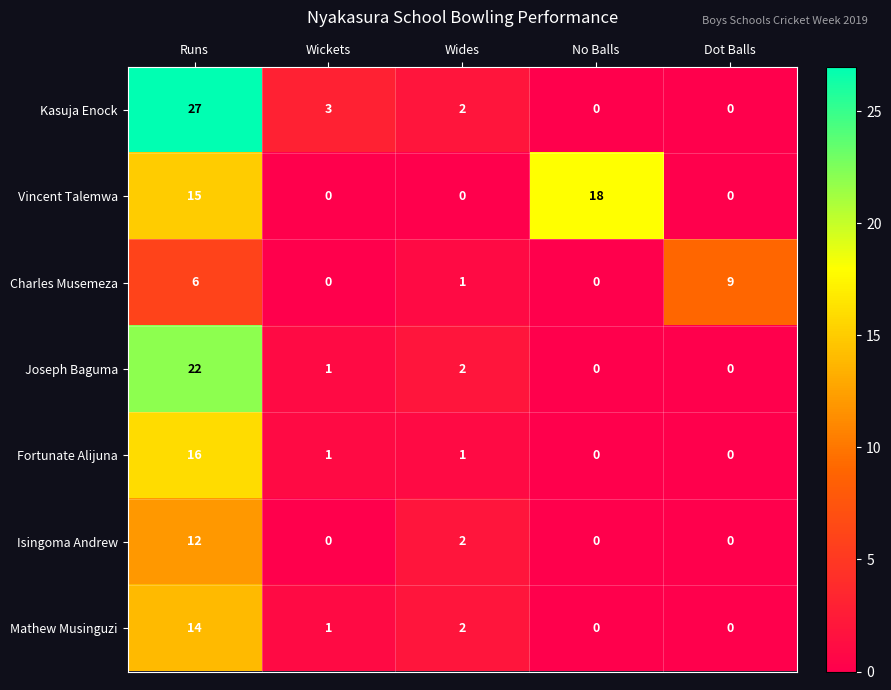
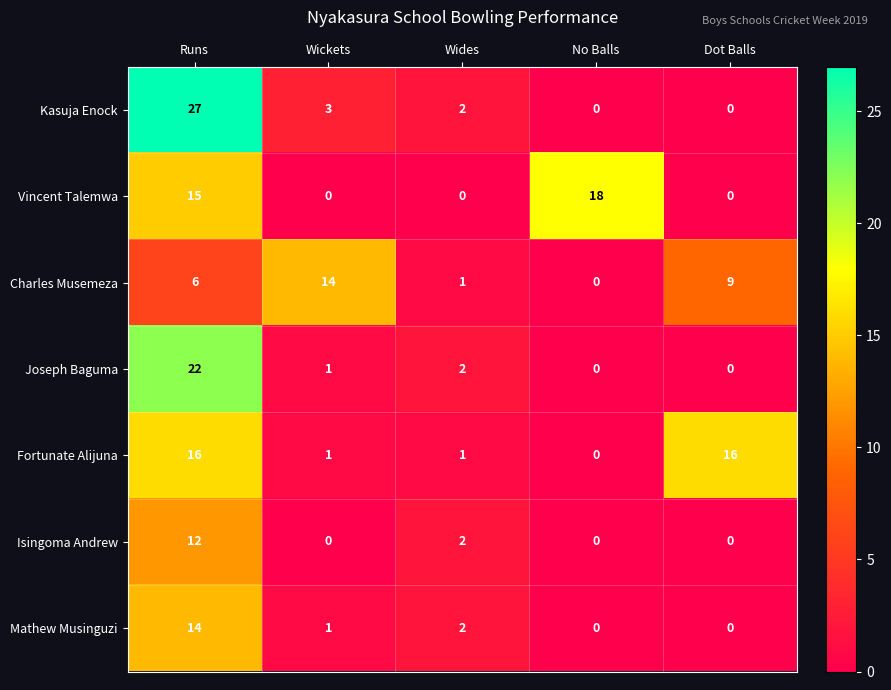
  {
    "Kasuja Enock": {
      "Runs": 27,
      "Wickets": 3,
      "Wides": 2,
      "No Balls": 0,
      "Dot Balls": 0
    },
    "Vincent Talemwa": {
      "Runs": 15,
      "Wickets": 0,
      "Wides": 0,
      "No Balls": 18,
      "Dot Balls": 0
    },
    "Charles Musemeza": {
      "Runs": 6,
-     "Wickets": 0,
+     "Wickets": 14,
      "Wides": 1,
      "No Balls": 0,
      "Dot Balls": 9
    },
    "Joseph Baguma": {
      "Runs": 22,
      "Wickets": 1,
      "Wides": 2,
      "No Balls": 0,
      "Dot Balls": 0
    },
    "Fortunate Alijuna": {
      "Runs": 16,
      "Wickets": 1,
      "Wides": 1,
      "No Balls": 0,
-     "Dot Balls": 0
+     "Dot Balls": 16
    },
    "Isingoma Andrew": {
      "Runs": 12,
      "Wickets": 0,
      "Wides": 2,
      "No Balls": 0,
      "Dot Balls": 0
    },
    "Mathew Musinguzi": {
      "Runs": 14,
      "Wickets": 1,
      "Wides": 2,
      "No Balls": 0,
      "Dot Balls": 0
    }
  }
